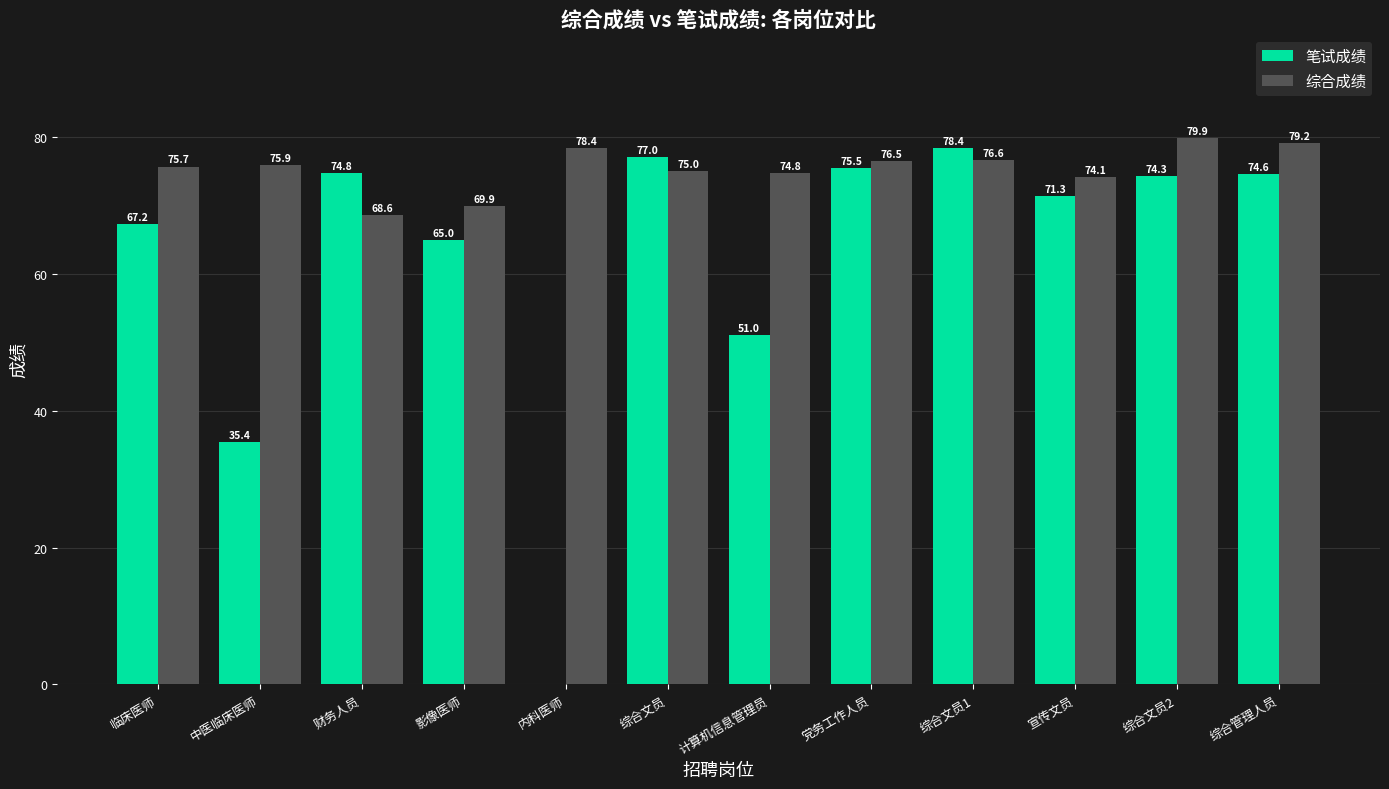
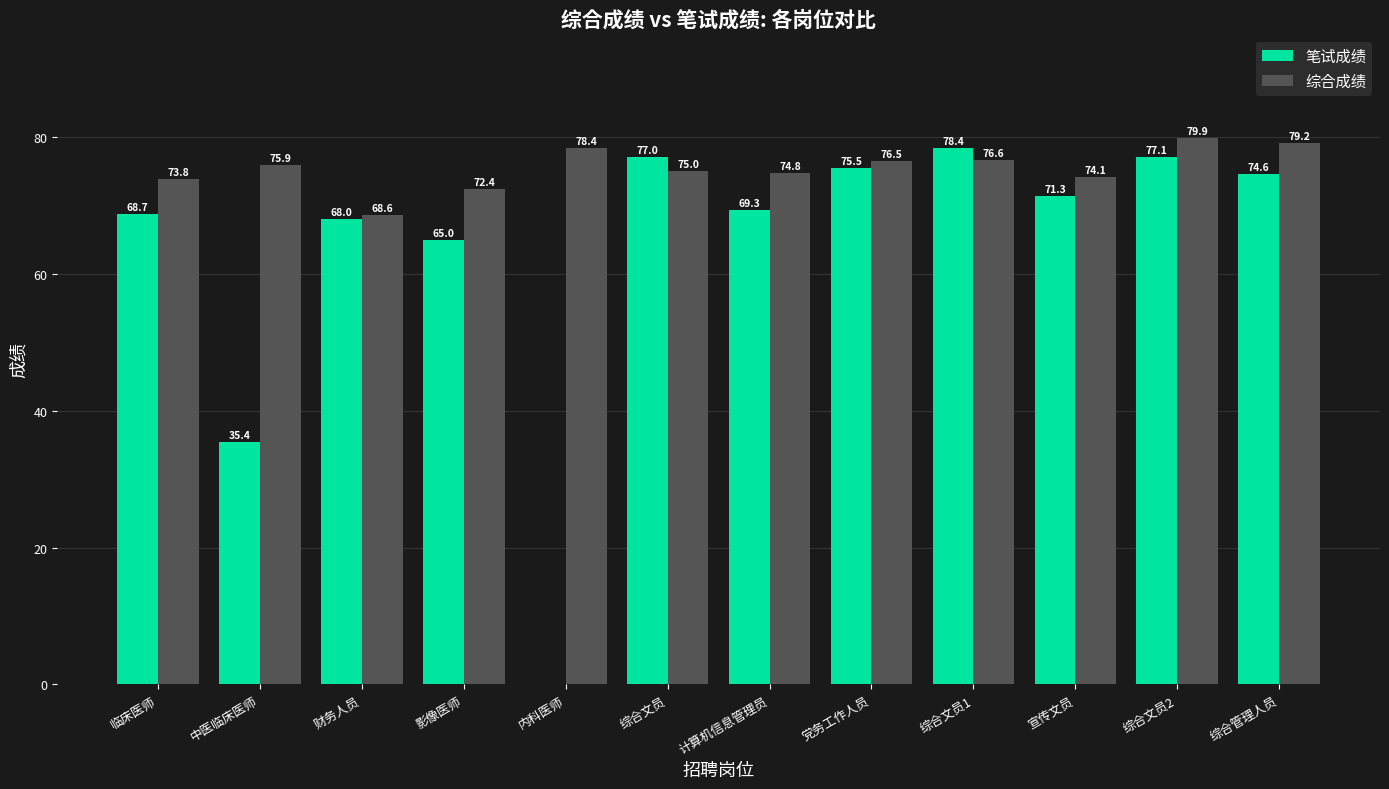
  {
    "笔试成绩": {
-     "临床医师": 67.2,
+     "临床医师": 68.7,
      "中医临床医师": 35.4,
-     "财务人员": 74.8,
+     "财务人员": 68.0,
      "影像医师": 65.0,
      "综合文员": 77.0,
-     "计算机信息管理员": 51.0,
+     "计算机信息管理员": 69.3,
      "党务工作人员": 75.5,
      "综合文员1": 78.4,
      "宣传文员": 71.3,
-     "综合文员2": 74.3,
+     "综合文员2": 77.1,
      "综合管理人员": 74.6
    },
    "综合成绩": {
-     "临床医师": 75.7,
+     "临床医师": 73.8,
      "中医临床医师": 75.9,
      "财务人员": 68.6,
-     "影像医师": 69.9,
+     "影像医师": 72.4,
      "内科医师": 78.4,
      "综合文员": 75.0,
      "计算机信息管理员": 74.8,
      "党务工作人员": 76.5,
      "综合文员1": 76.6,
      "宣传文员": 74.1,
      "综合文员2": 79.9,
      "综合管理人员": 79.2
    }
  }
